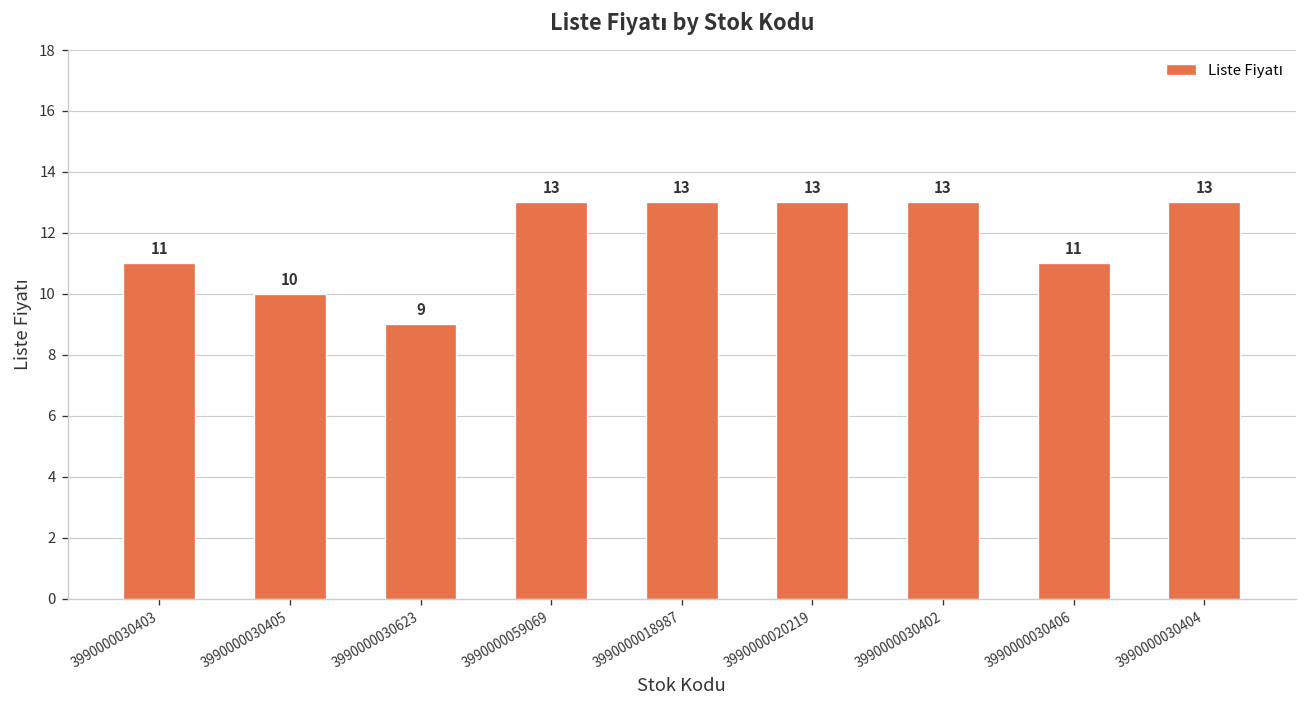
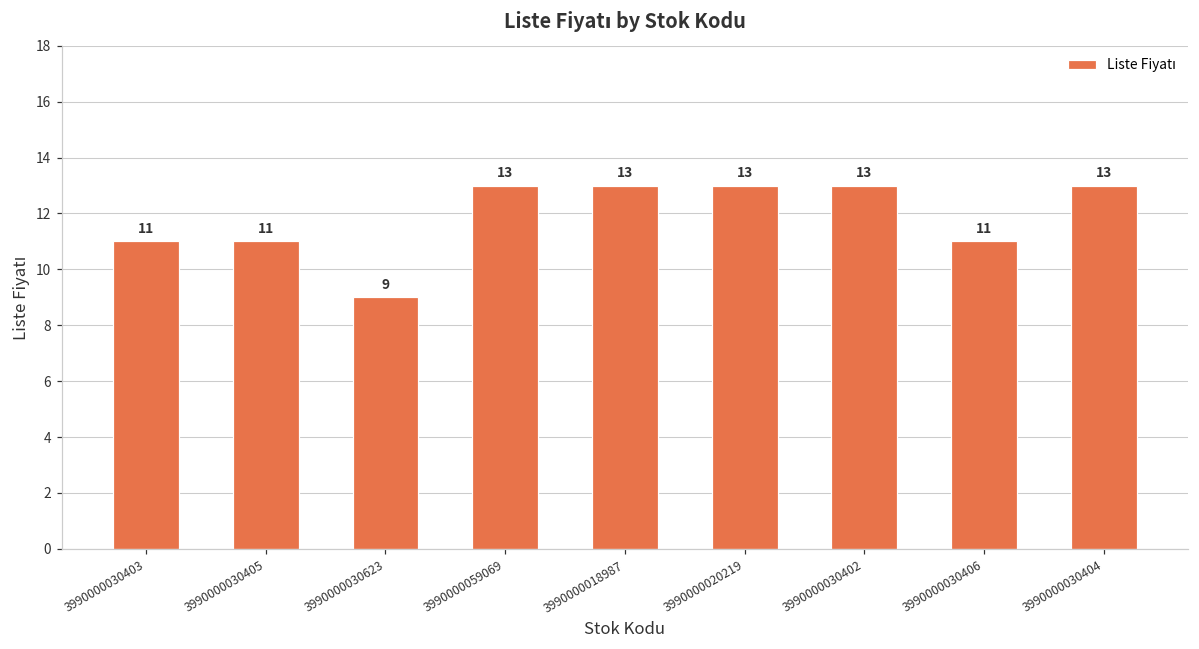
  {
    "3990000030403": 11,
-   "3990000030405": 10,
+   "3990000030405": 11,
    "3990000030623": 9,
    "3990000059069": 13,
    "3990000018987": 13,
    "3990000020219": 13,
    "3990000030402": 13,
    "3990000030406": 11,
    "3990000030404": 13
  }
